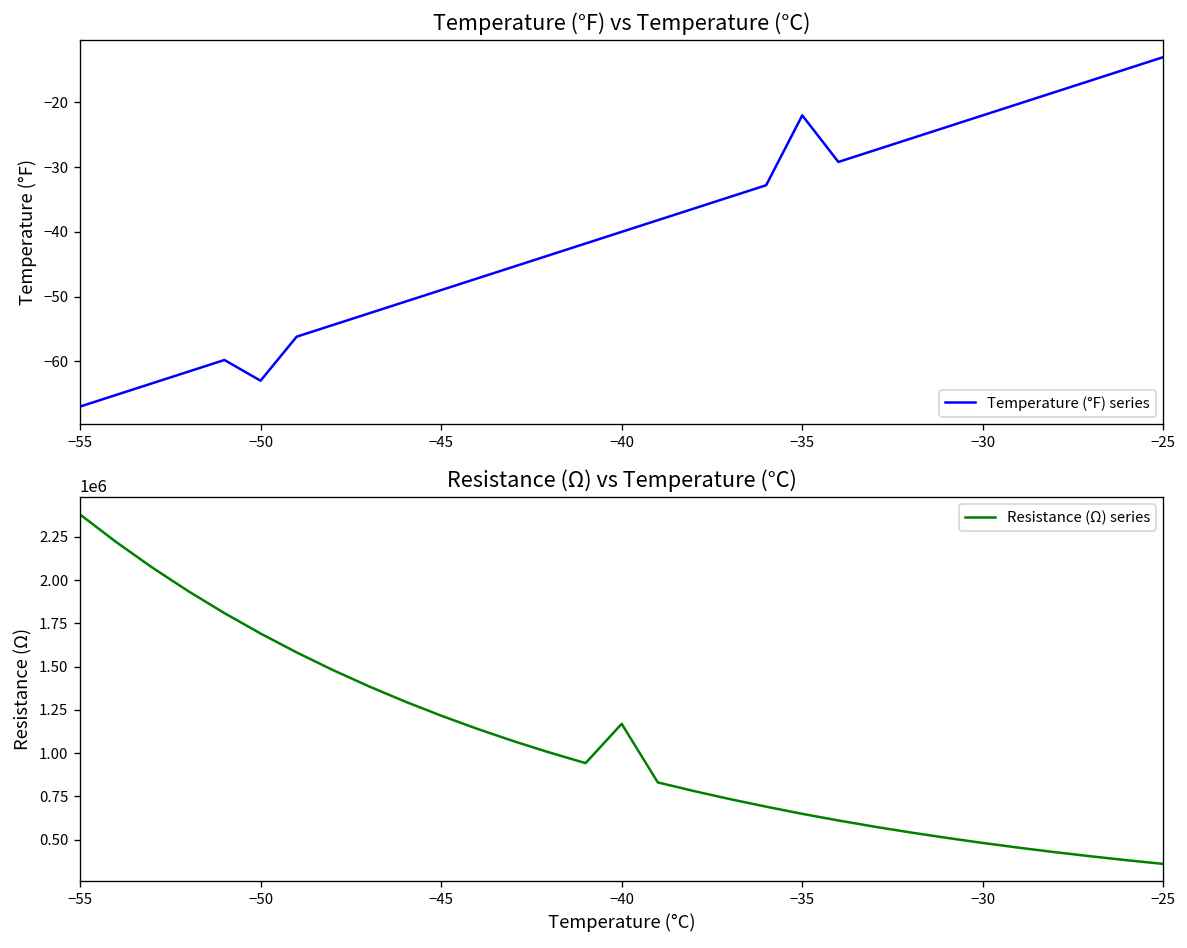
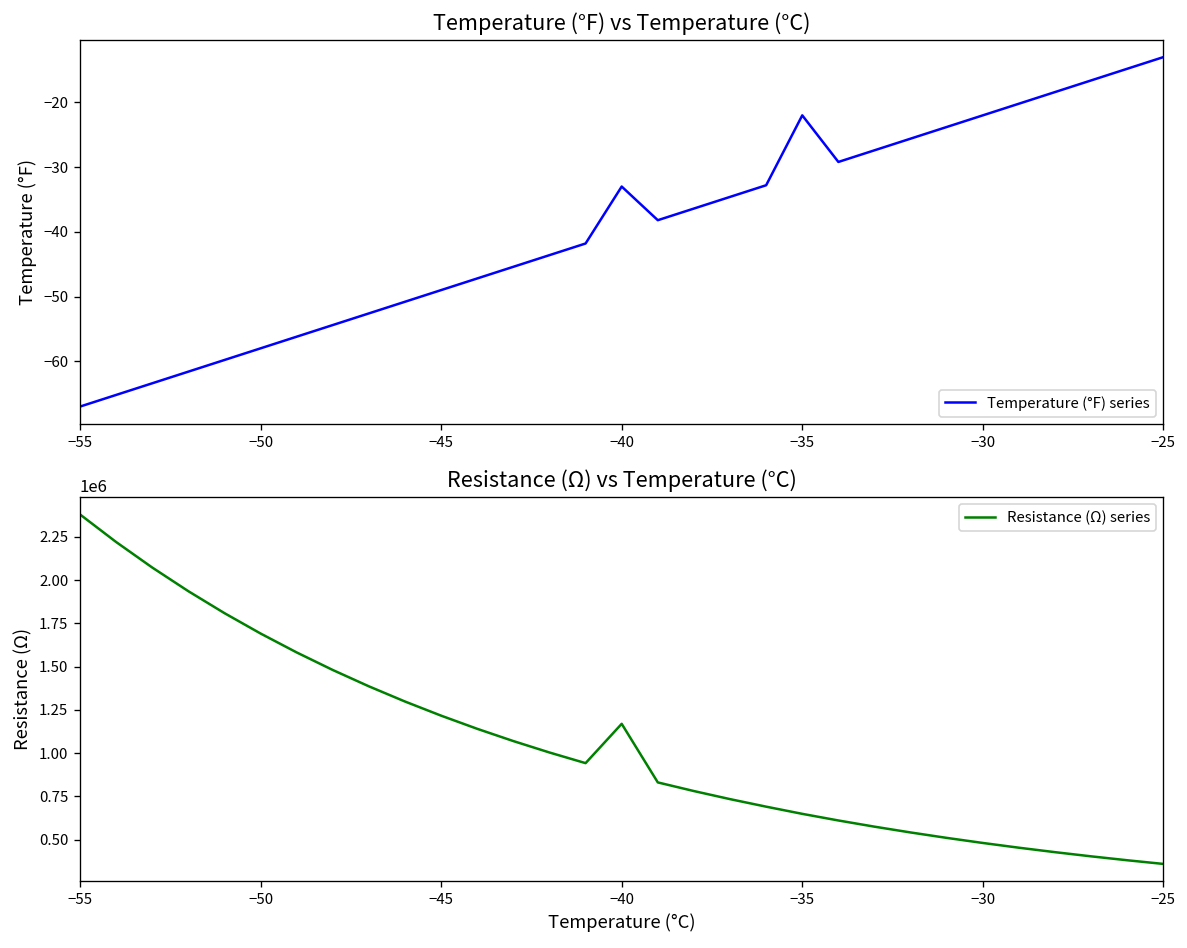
  {
    "Temperature (°F) vs Temperature (°C)": {
      "−55": -67,
-     "−50": -63,
+     "−50": -58,
      "−45": -49,
-     "−40": -40,
+     "−40": -33,
      "−35": -22,
      "−30": -22,
      "−25": -13
    },
    "Resistance (Ω) vs Temperature (°C)": {
      "−55": 2380000,
      "−50": 1690000,
      "−45": 1220000,
      "−40": 1170000,
      "−35": 650000,
      "−30": 480000,
      "−25": 360000
    }
  }
